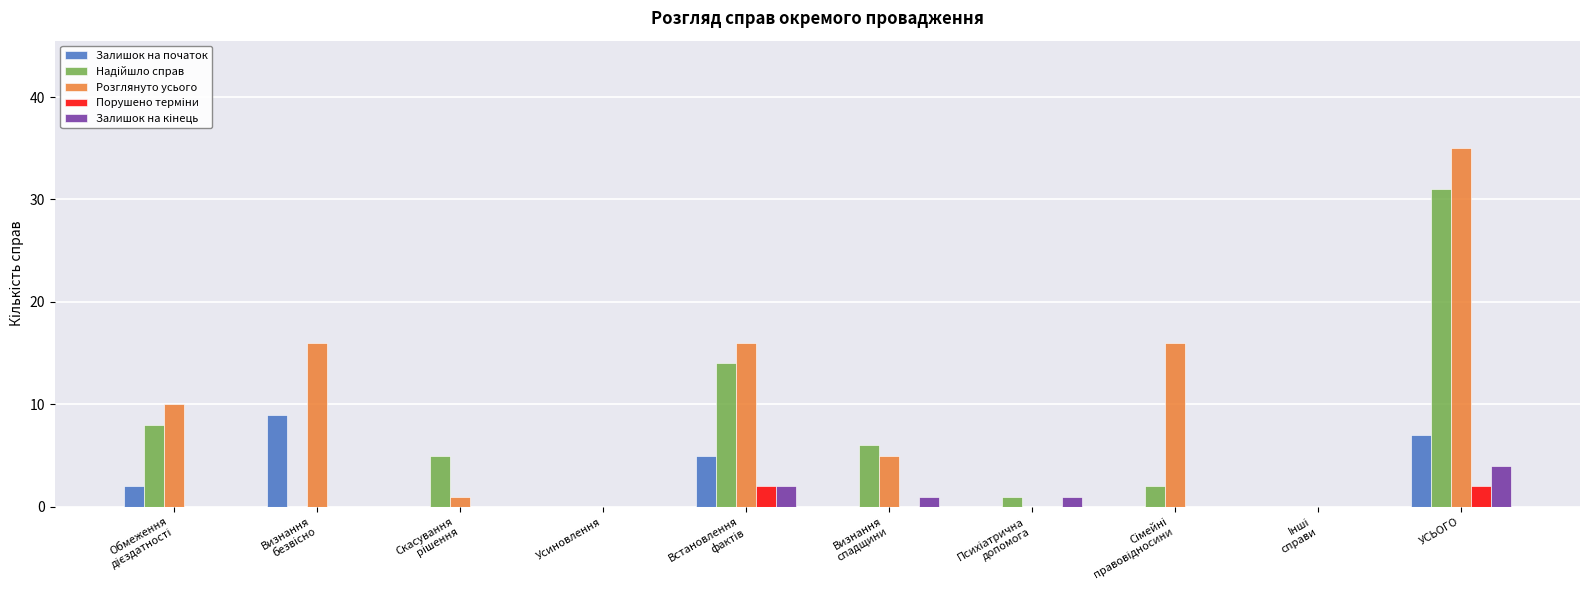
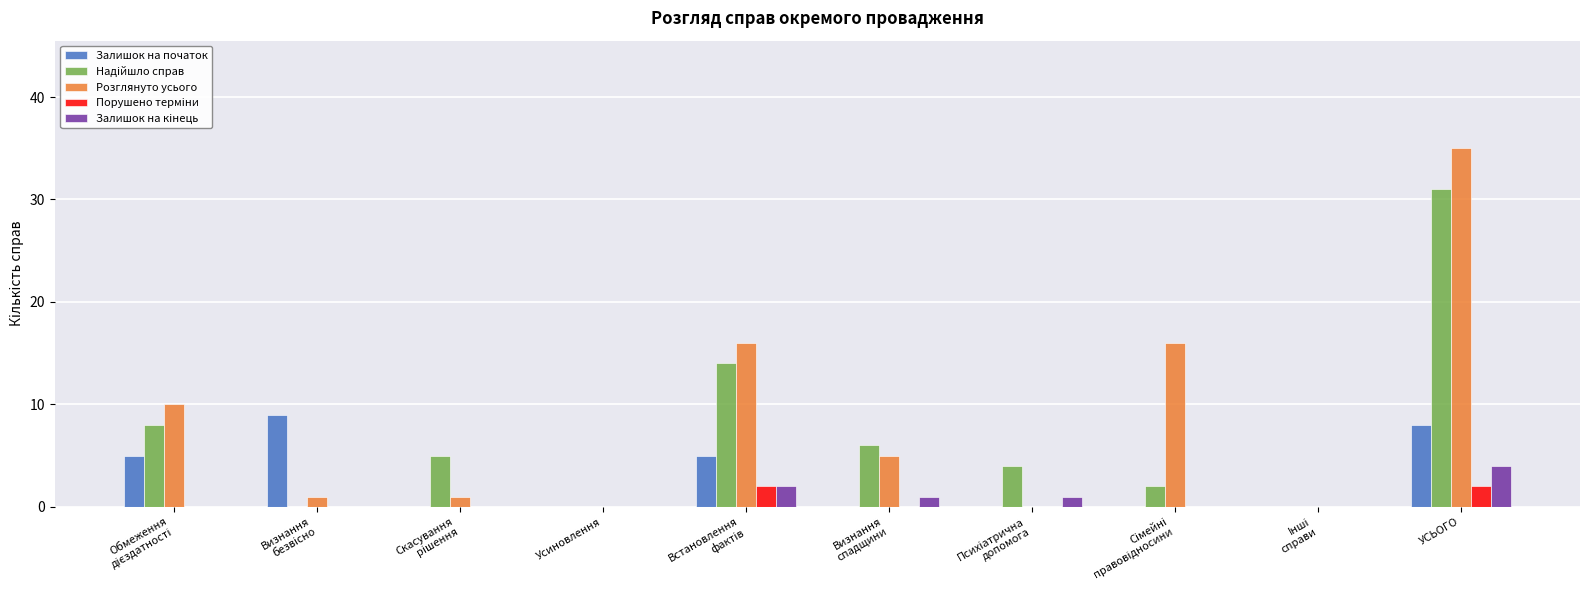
  {
    "Залишок на початок": {
-     "Обмеження дієздатності": 2,
+     "Обмеження дієздатності": 5,
      "Визнання безвісно": 9,
      "Скасування рішення": 0,
      "Усиновлення": 0,
      "Встановлення фактів": 5,
      "Визнання спадщини": 0,
      "Психіатрична допомога": 0,
      "Сімейні правовідносини": 0,
      "Інші справи": 0,
-     "УСЬОГО": 7
+     "УСЬОГО": 8
    },
    "Надійшло справ": {
      "Обмеження дієздатності": 8,
      "Визнання безвісно": 0,
      "Скасування рішення": 5,
      "Усиновлення": 0,
      "Встановлення фактів": 14,
      "Визнання спадщини": 6,
-     "Психіатрична допомога": 1,
+     "Психіатрична допомога": 4,
      "Сімейні правовідносини": 2,
      "Інші справи": 0,
      "УСЬОГО": 31
    },
    "Розглянуто усього": {
      "Обмеження дієздатності": 10,
-     "Визнання безвісно": 16,
+     "Визнання безвісно": 1,
      "Скасування рішення": 1,
      "Усиновлення": 0,
      "Встановлення фактів": 16,
      "Визнання спадщини": 5,
      "Психіатрична допомога": 0,
      "Сімейні правовідносини": 16,
      "Інші справи": 0,
      "УСЬОГО": 35
    },
    "Порушено терміни": {
      "Обмеження дієздатності": 0,
      "Визнання безвісно": 0,
      "Скасування рішення": 0,
      "Усиновлення": 0,
      "Встановлення фактів": 2,
      "Визнання спадщини": 0,
      "Психіатрична допомога": 0,
      "Сімейні правовідносини": 0,
      "Інші справи": 0,
      "УСЬОГО": 2
    },
    "Залишок на кінець": {
      "Обмеження дієздатності": 0,
      "Визнання безвісно": 0,
      "Скасування рішення": 0,
      "Усиновлення": 0,
      "Встановлення фактів": 2,
      "Визнання спадщини": 1,
      "Психіатрична допомога": 1,
      "Сімейні правовідносини": 0,
      "Інші справи": 0,
      "УСЬОГО": 4
    }
  }
